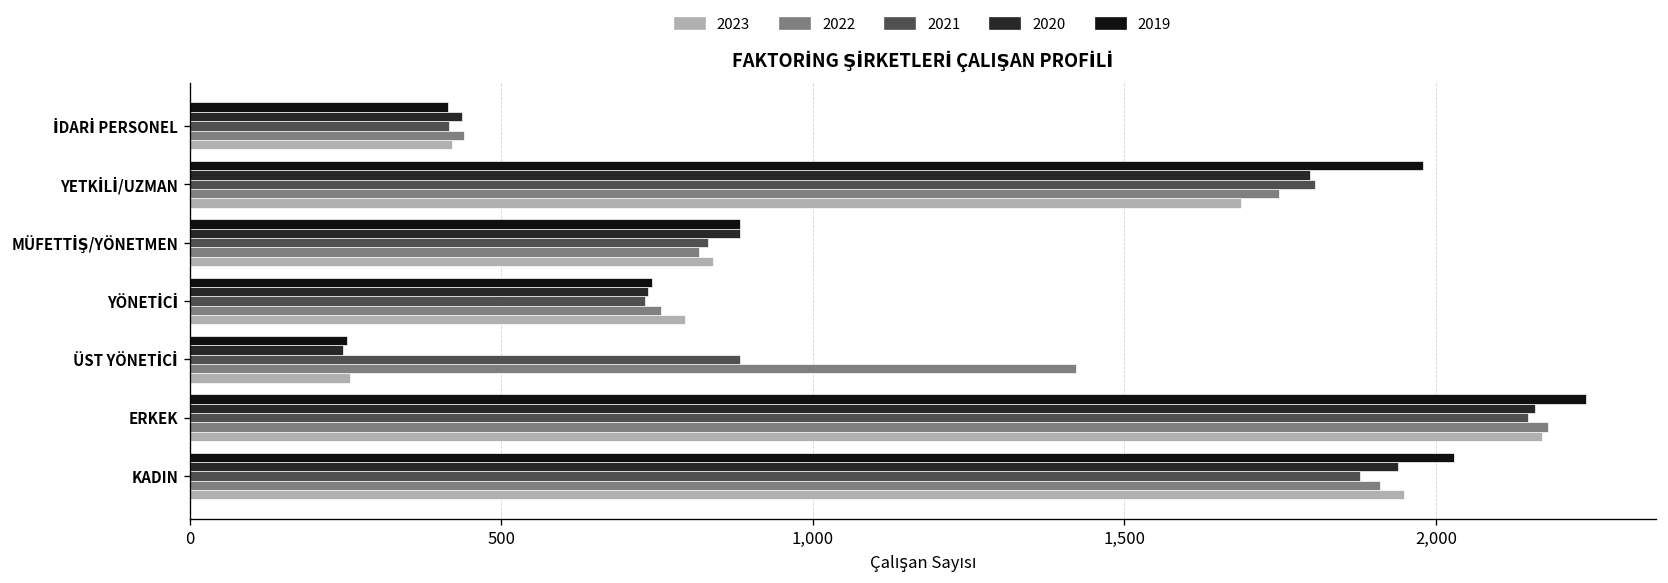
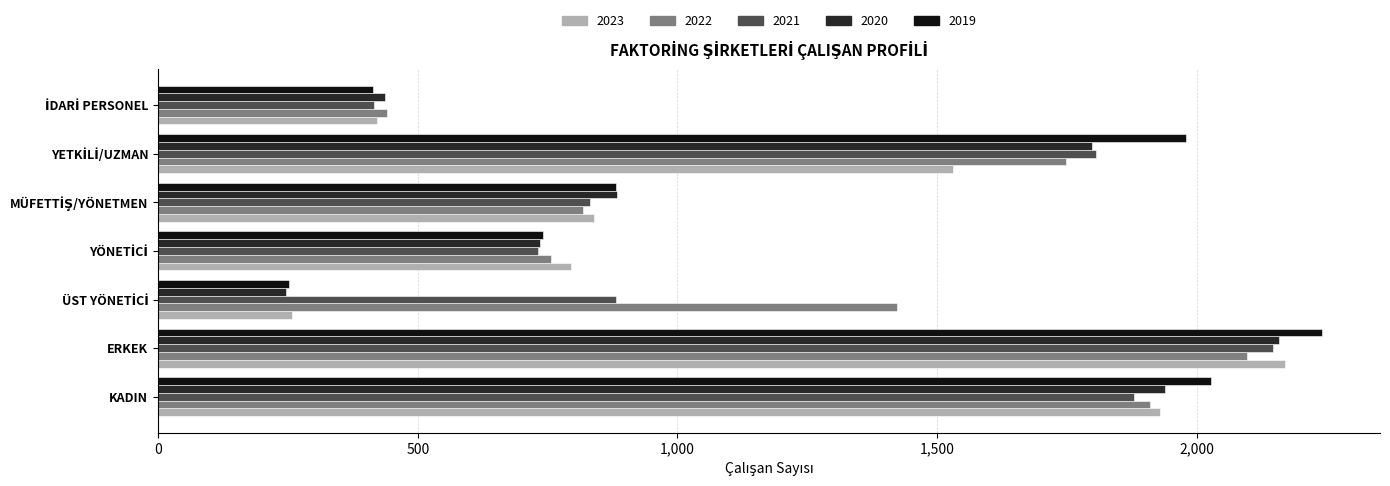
  {
    "2023": {
      "İDARİ PERSONEL": "420",
-     "YETKİLİ/UZMAN": "1,690",
+     "YETKİLİ/UZMAN": "1,530",
      "MÜFETTİŞ/YÖNETMEN": "840",
      "YÖNETİCİ": "790",
      "ÜST YÖNETİCİ": "260",
      "ERKEK": "2,170",
-     "KADIN": "1,950"
+     "KADIN": "1,930"
    },
    "2022": {
      "İDARİ PERSONEL": "440",
      "YETKİLİ/UZMAN": "1,750",
      "MÜFETTİŞ/YÖNETMEN": "820",
      "YÖNETİCİ": "760",
      "ÜST YÖNETİCİ": "1,420",
-     "ERKEK": "2,180",
+     "ERKEK": "2,100",
      "KADIN": "1,910"
    },
    "2021": {
      "İDARİ PERSONEL": "420",
      "YETKİLİ/UZMAN": "1,810",
      "MÜFETTİŞ/YÖNETMEN": "830",
      "YÖNETİCİ": "730",
      "ÜST YÖNETİCİ": "880",
      "ERKEK": "2,150",
      "KADIN": "1,880"
    }
  }
